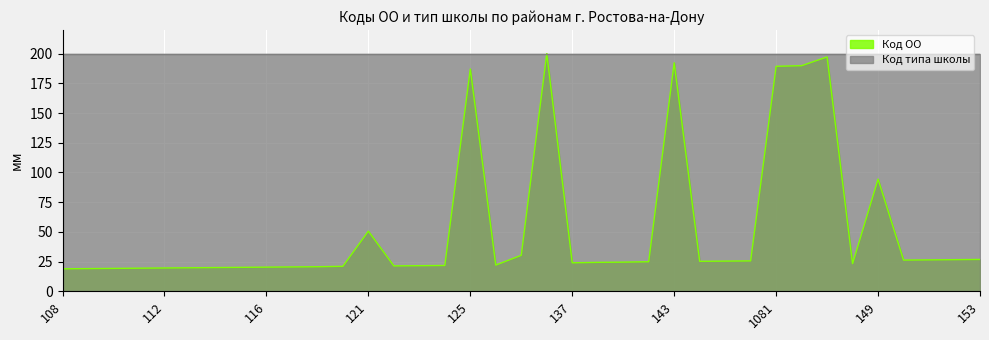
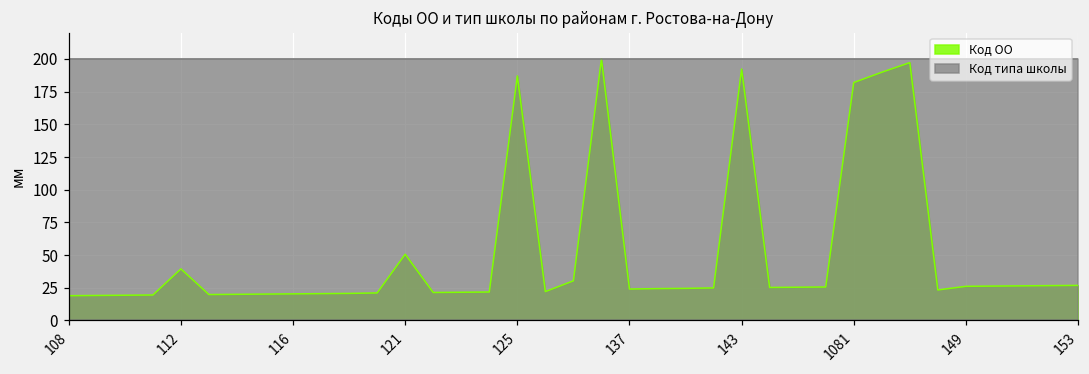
  {
    "Код ОО": {
      "108": 19,
-     "112": 20,
+     "112": 39,
      "116": 20,
      "121": 51,
      "125": 187,
      "137": 24,
      "143": 192,
-     "1081": 189,
-     "149": 94,
+     "1081": 182,
+     "149": 26,
      "153": 27
    },
    "Код типа школы": {
      "108": 200,
      "112": 200,
      "116": 200,
      "121": 200,
      "125": 200,
      "137": 200,
      "143": 200,
      "1081": 200,
      "153": 200
    }
  }
